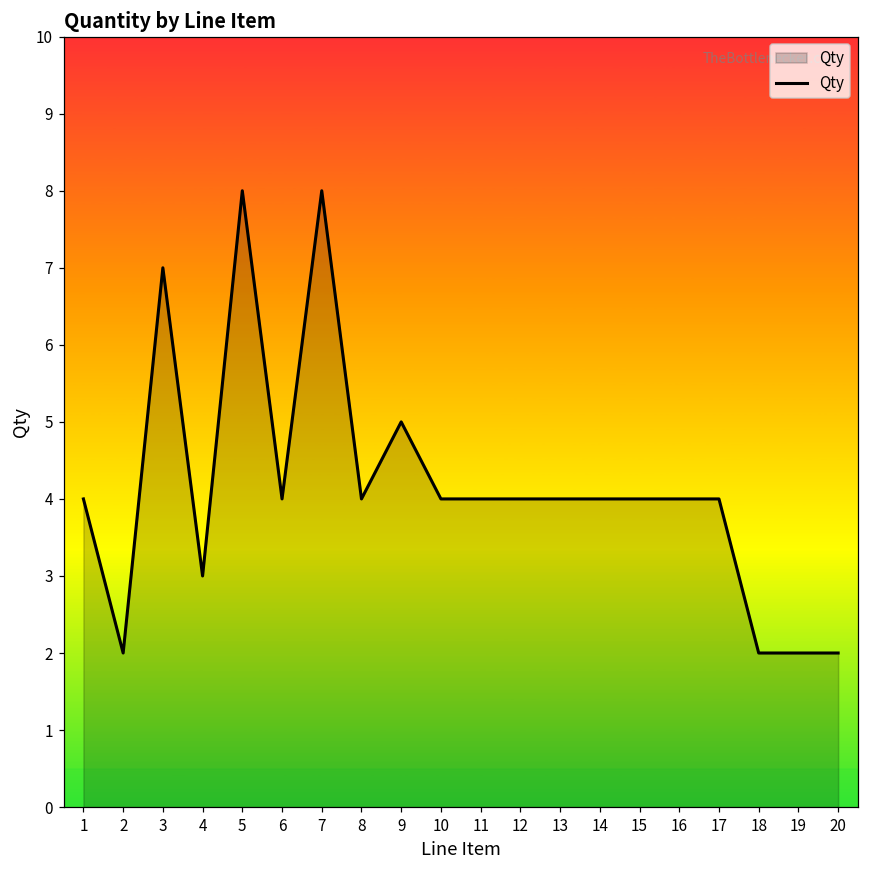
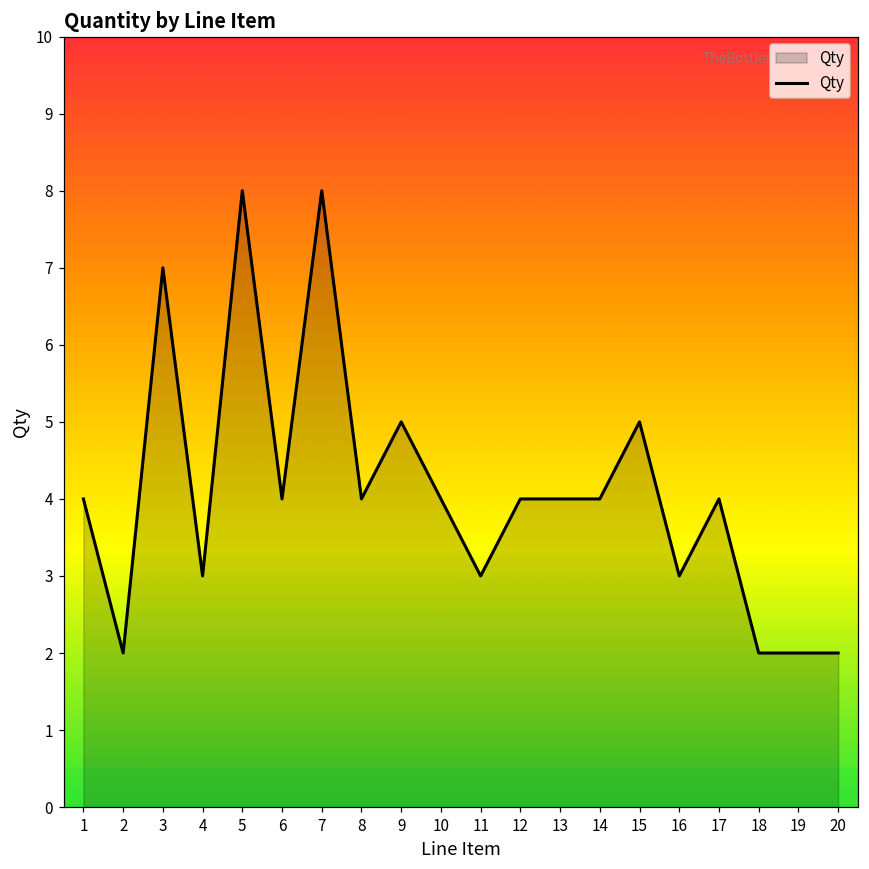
  {
    "1": 4,
    "2": 2,
    "3": 7,
    "4": 3,
    "5": 8,
    "6": 4,
    "7": 8,
    "8": 4,
    "9": 5,
    "10": 4,
-   "11": 4,
+   "11": 3,
    "12": 4,
    "13": 4,
    "14": 4,
-   "15": 4,
-   "16": 4,
+   "15": 5,
+   "16": 3,
    "17": 4,
    "18": 2,
    "19": 2,
    "20": 2
  }
